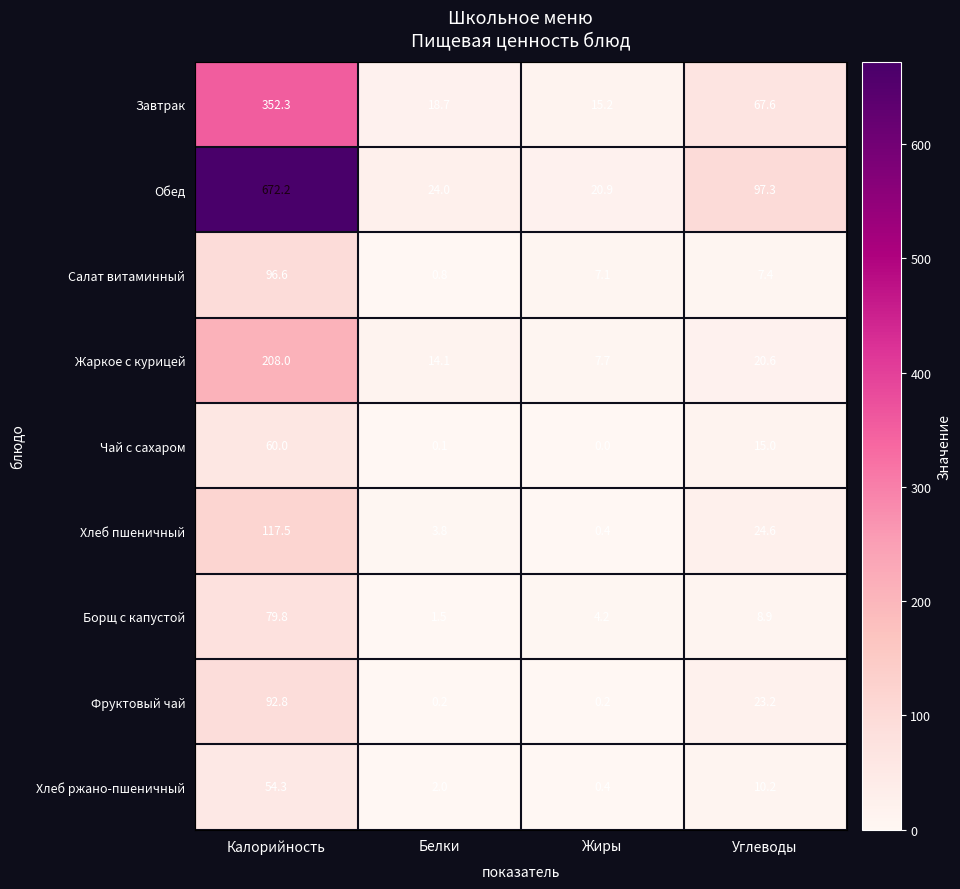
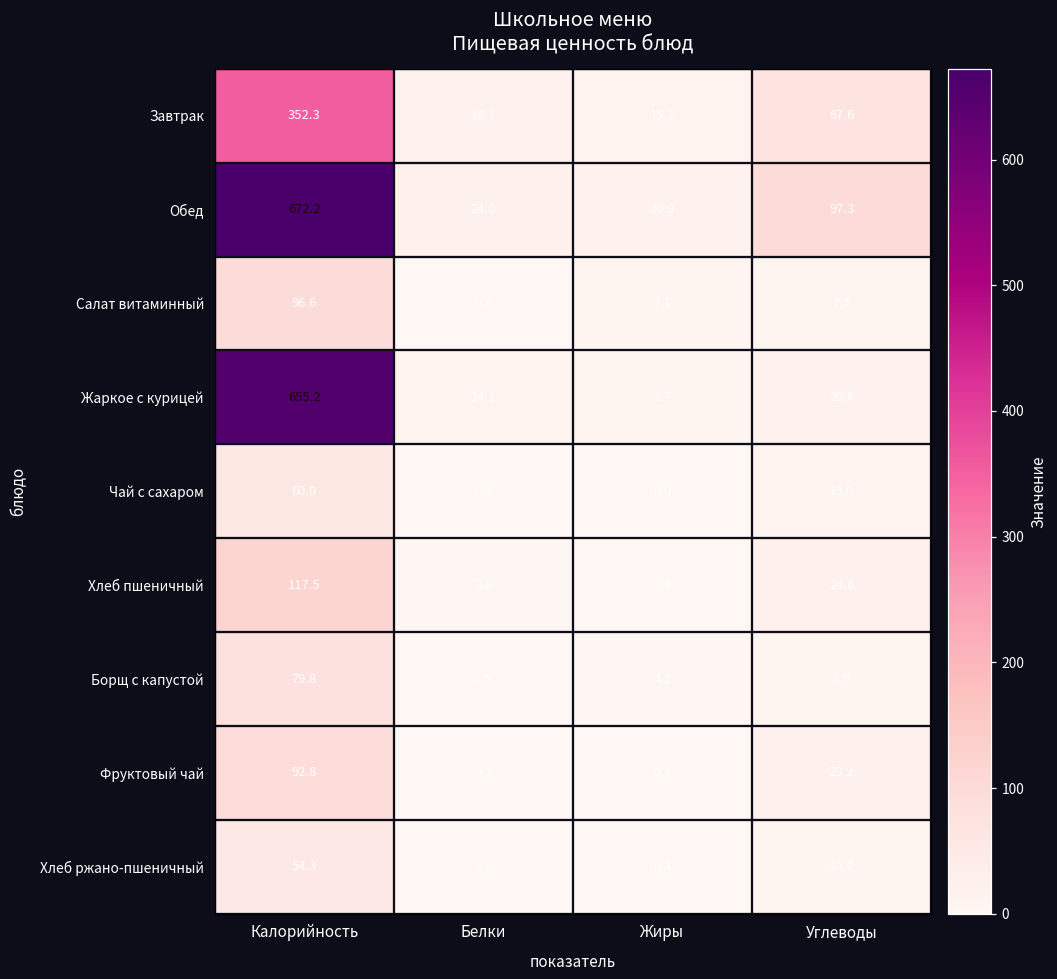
  {
    "Завтрак": {
      "Калорийность": 352.3
    },
    "Обед": {
      "Калорийность": 672.2
    },
    "Жаркое с курицей": {
-     "Калорийность": 208.0
+     "Калорийность": 655.2
    }
  }
